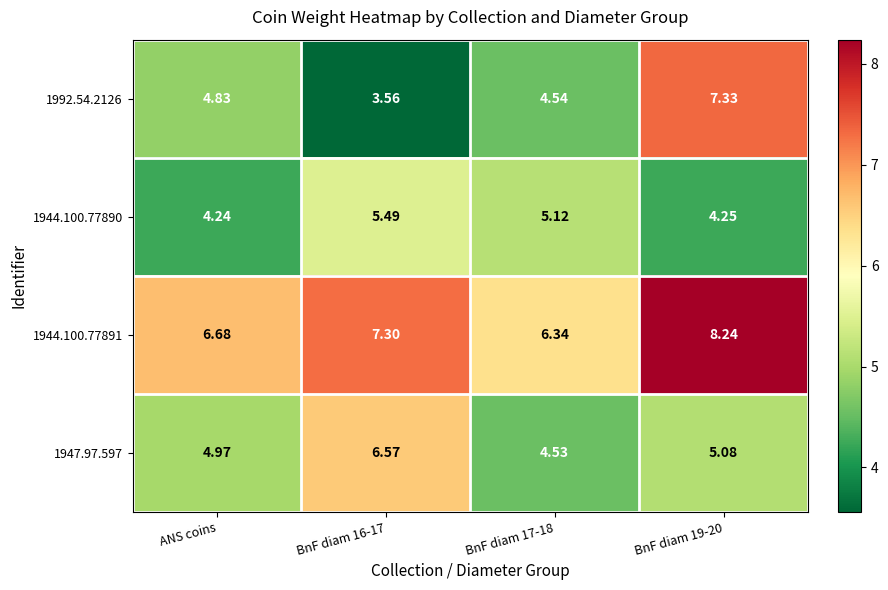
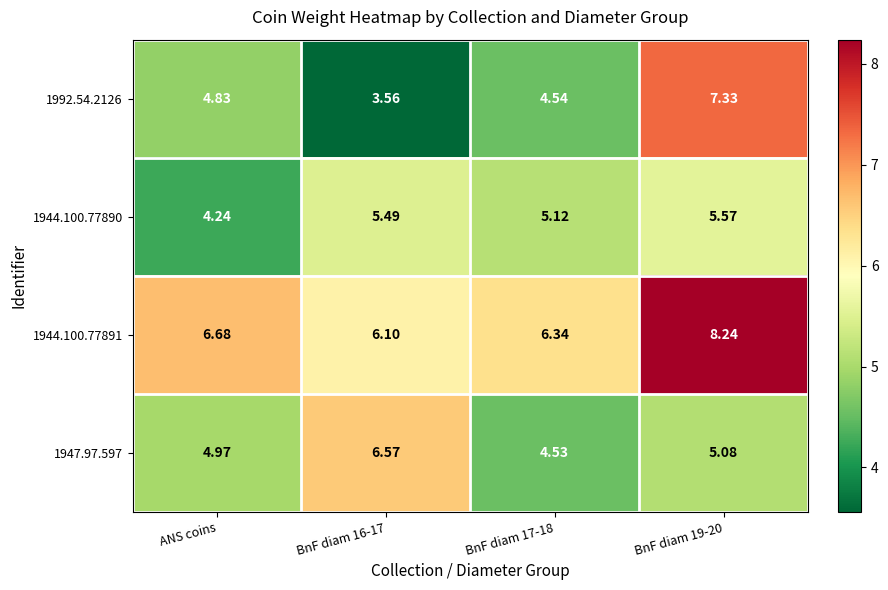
  {
    "1992.54.2126": {
      "ANS coins": 4.83,
      "BnF diam 16-17": 3.56,
      "BnF diam 17-18": 4.54,
      "BnF diam 19-20": 7.33
    },
    "1944.100.77890": {
      "ANS coins": 4.24,
      "BnF diam 16-17": 5.49,
      "BnF diam 17-18": 5.12,
-     "BnF diam 19-20": 4.25
+     "BnF diam 19-20": 5.57
    },
    "1944.100.77891": {
      "ANS coins": 6.68,
-     "BnF diam 16-17": 7.30,
+     "BnF diam 16-17": 6.10,
      "BnF diam 17-18": 6.34,
      "BnF diam 19-20": 8.24
    },
    "1947.97.597": {
      "ANS coins": 4.97,
      "BnF diam 16-17": 6.57,
      "BnF diam 17-18": 4.53,
      "BnF diam 19-20": 5.08
    }
  }
